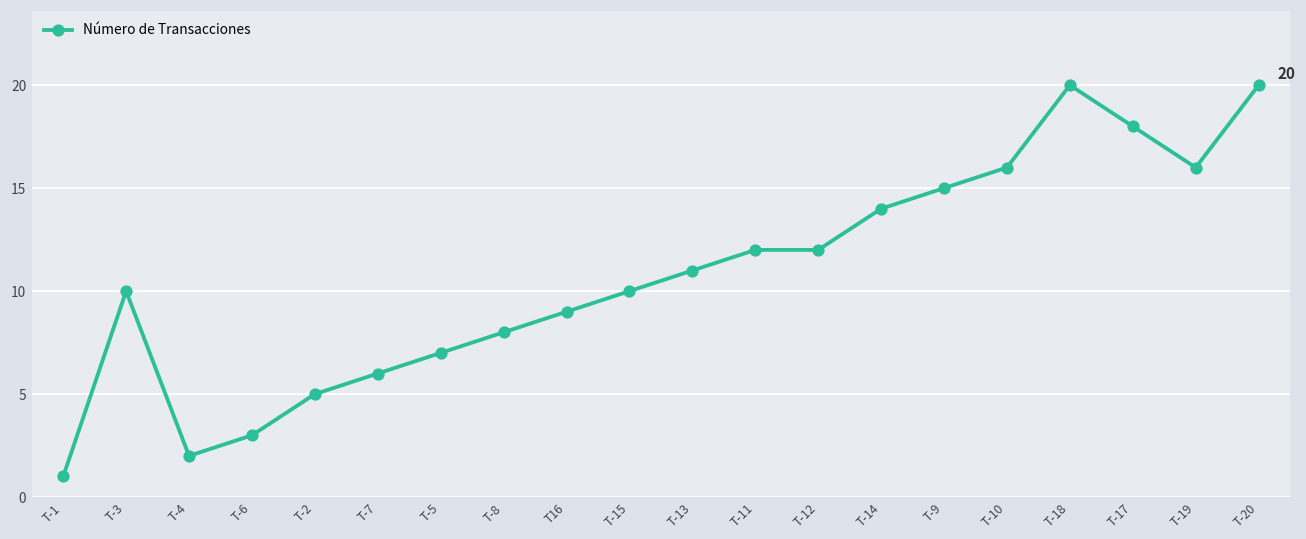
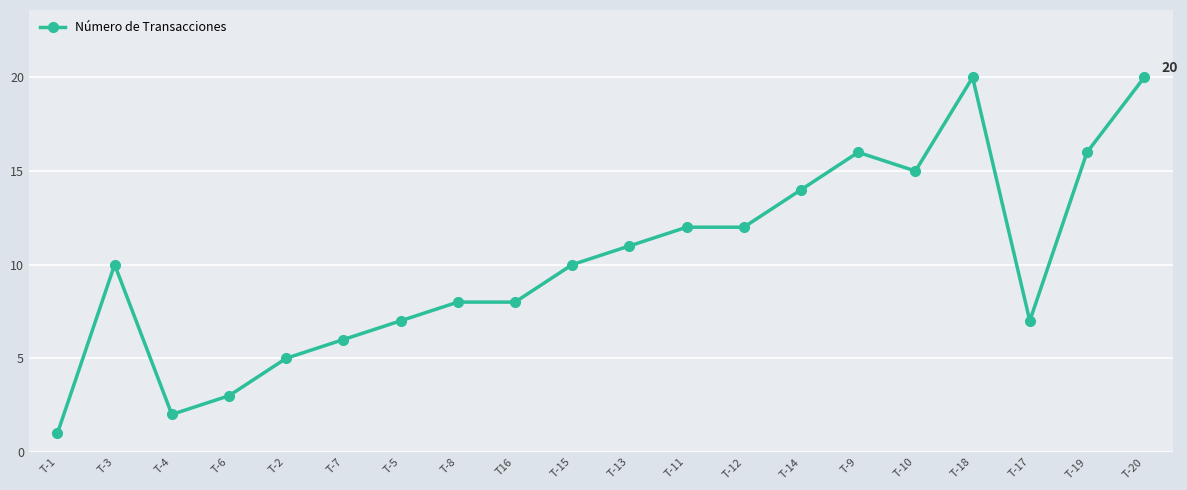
  {
    "T-1": 1,
    "T-3": 10,
    "T-4": 2,
    "T-6": 3,
    "T-2": 5,
    "T-7": 6,
    "T-5": 7,
    "T-8": 8,
-   "T16": 9,
+   "T16": 8,
    "T-15": 10,
    "T-13": 11,
    "T-11": 12,
    "T-12": 12,
    "T-14": 14,
-   "T-9": 15,
-   "T-10": 16,
+   "T-9": 16,
+   "T-10": 15,
    "T-18": 20,
-   "T-17": 18,
+   "T-17": 7,
    "T-19": 16
  }
